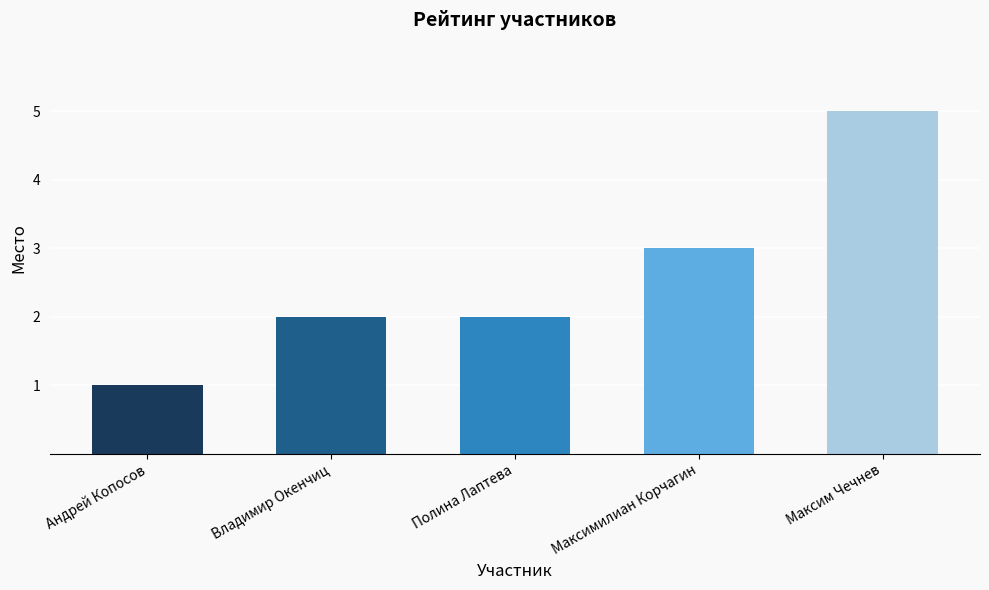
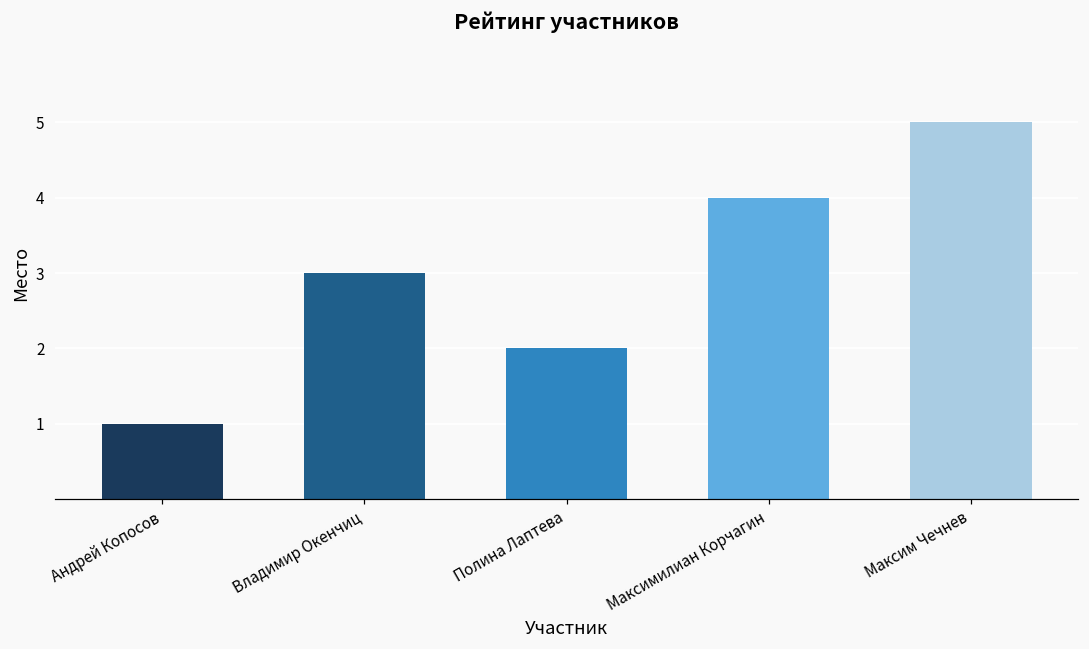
  {
    "Андрей Копосов": 1,
-   "Владимир Окенчиц": 2,
+   "Владимир Окенчиц": 3,
    "Полина Лаптева": 2,
-   "Максимилиан Корчагин": 3,
+   "Максимилиан Корчагин": 4,
    "Максим Чечнев": 5
  }
